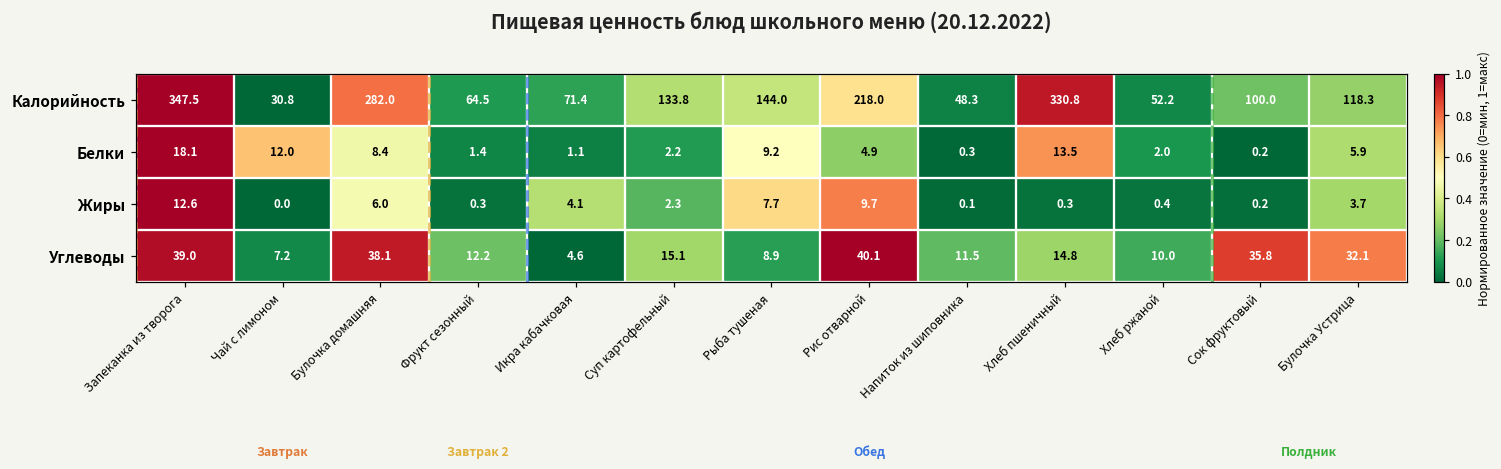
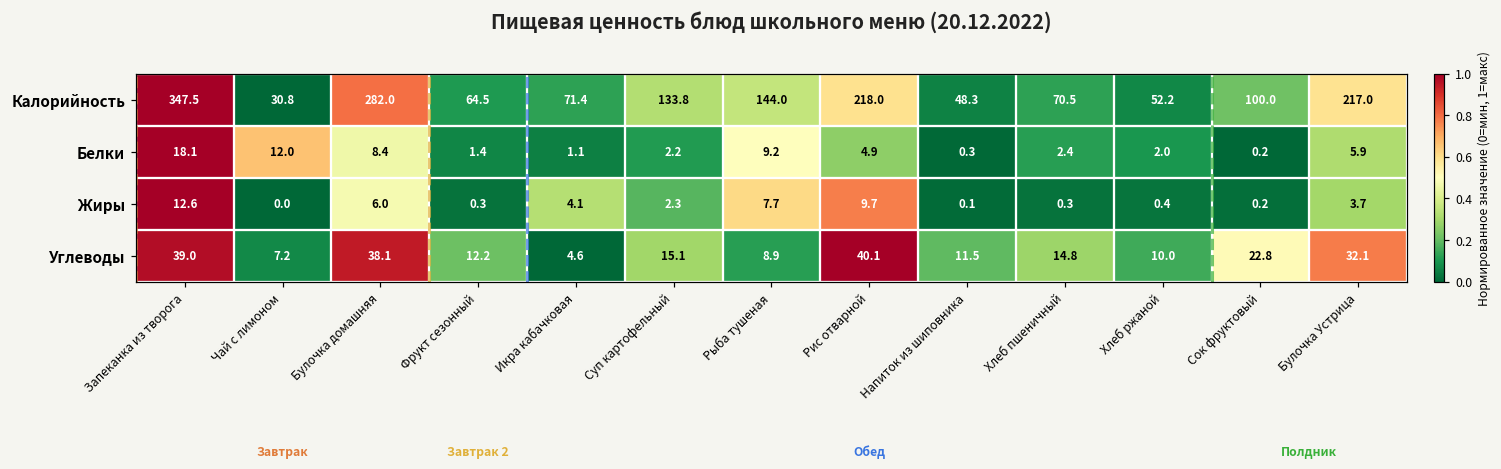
  {
    "Калорийность": {
      "Запеканка из творога": 347.5,
      "Чай с лимоном": 30.8,
      "Булочка домашняя": 282.0,
      "Фрукт сезонный": 64.5,
      "Икра кабачковая": 71.4,
      "Суп картофельный": 133.8,
      "Рыба тушеная": 144.0,
      "Рис отварной": 218.0,
      "Напиток из шиповника": 48.3,
-     "Хлеб пшеничный": 330.8,
+     "Хлеб пшеничный": 70.5,
      "Хлеб ржаной": 52.2,
      "Сок фруктовый": 100.0,
-     "Булочка Устрица": 118.3
+     "Булочка Устрица": 217.0
    },
    "Белки": {
      "Запеканка из творога": 18.1,
      "Чай с лимоном": 12.0,
      "Булочка домашняя": 8.4,
      "Фрукт сезонный": 1.4,
      "Икра кабачковая": 1.1,
      "Суп картофельный": 2.2,
      "Рыба тушеная": 9.2,
      "Рис отварной": 4.9,
      "Напиток из шиповника": 0.3,
-     "Хлеб пшеничный": 13.5,
+     "Хлеб пшеничный": 2.4,
      "Хлеб ржаной": 2.0,
      "Сок фруктовый": 0.2,
      "Булочка Устрица": 5.9
    },
    "Жиры": {
      "Запеканка из творога": 12.6,
      "Чай с лимоном": 0.0,
      "Булочка домашняя": 6.0,
      "Фрукт сезонный": 0.3,
      "Икра кабачковая": 4.1,
      "Суп картофельный": 2.3,
      "Рыба тушеная": 7.7,
      "Рис отварной": 9.7,
      "Напиток из шиповника": 0.1,
      "Хлеб пшеничный": 0.3,
      "Хлеб ржаной": 0.4,
      "Сок фруктовый": 0.2,
      "Булочка Устрица": 3.7
    },
    "Углеводы": {
      "Запеканка из творога": 39.0,
      "Чай с лимоном": 7.2,
      "Булочка домашняя": 38.1,
      "Фрукт сезонный": 12.2,
      "Икра кабачковая": 4.6,
      "Суп картофельный": 15.1,
      "Рыба тушеная": 8.9,
      "Рис отварной": 40.1,
      "Напиток из шиповника": 11.5,
      "Хлеб пшеничный": 14.8,
      "Хлеб ржаной": 10.0,
-     "Сок фруктовый": 35.8,
+     "Сок фруктовый": 22.8,
      "Булочка Устрица": 32.1
    }
  }
